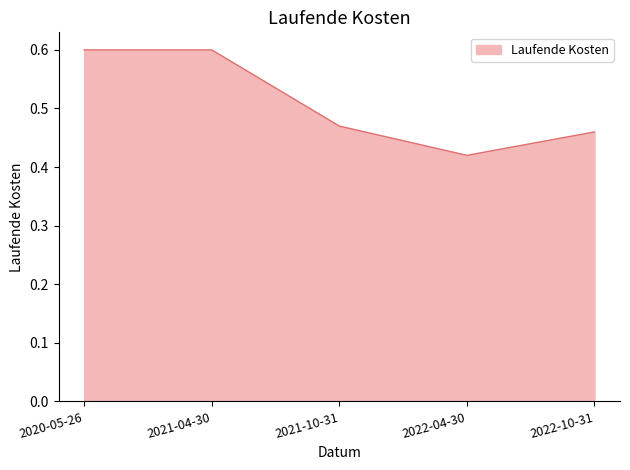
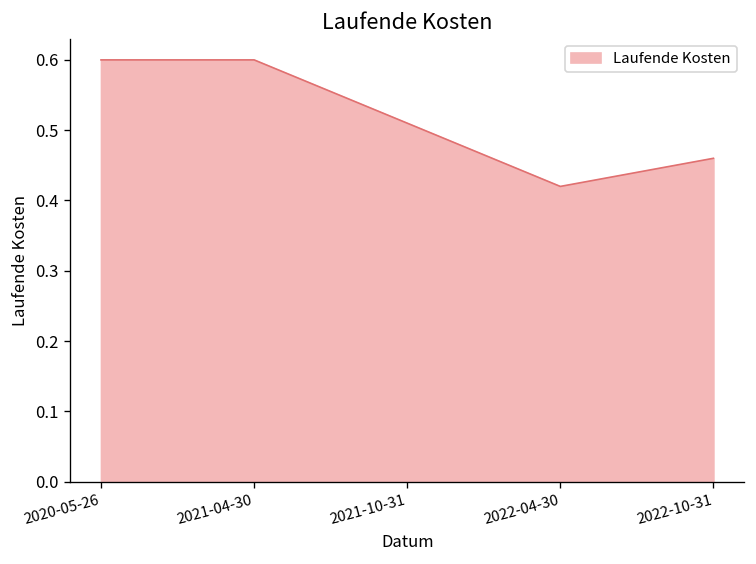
  {
    "2020-05-26": 0.60,
    "2021-04-30": 0.60,
-   "2021-10-31": 0.47,
+   "2021-10-31": 0.51,
    "2022-04-30": 0.42,
    "2022-10-31": 0.46
  }
